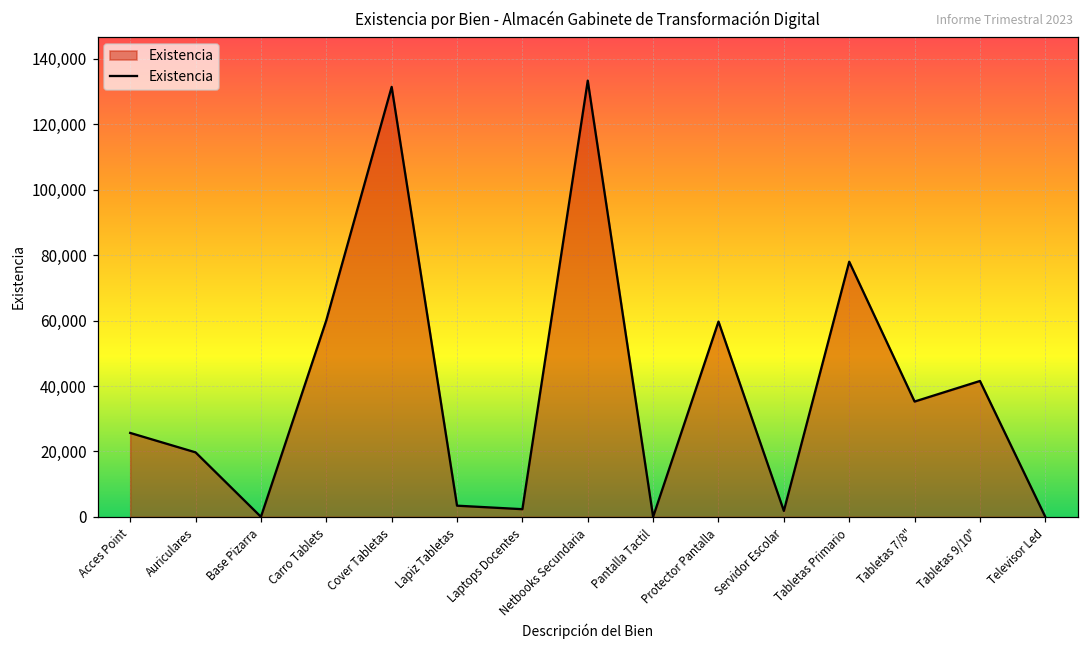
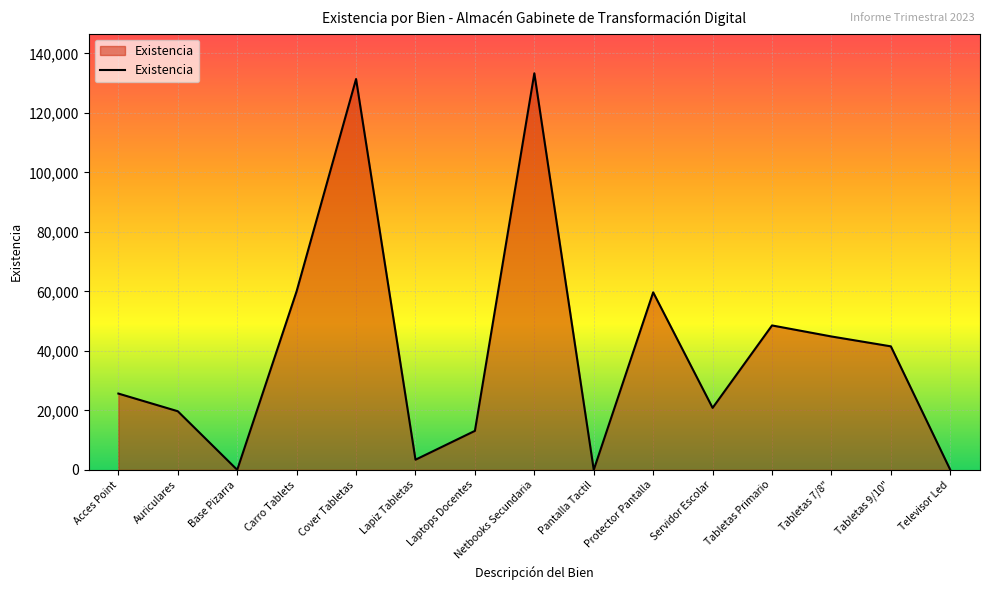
  {
    "Acces Point": "26,000",
    "Auriculares": "20,000",
    "Base Pizarra": "0",
    "Carro Tablets": "60,000",
    "Cover Tabletas": "131,000",
    "Lapiz Tabletas": "3,000",
-   "Laptops Docentes": "2,000",
+   "Laptops Docentes": "13,000",
    "Netbooks Secundaria": "133,000",
    "Pantalla Tactil": "0",
    "Protector Pantalla": "60,000",
-   "Servidor Escolar": "2,000",
-   "Tabletas Primario": "78,000",
-   "Tabletas 7/8\"": "35,000",
+   "Servidor Escolar": "21,000",
+   "Tabletas Primario": "49,000",
+   "Tabletas 7/8\"": "45,000",
    "Tabletas 9/10\"": "42,000",
    "Televisor Led": "0"
  }
